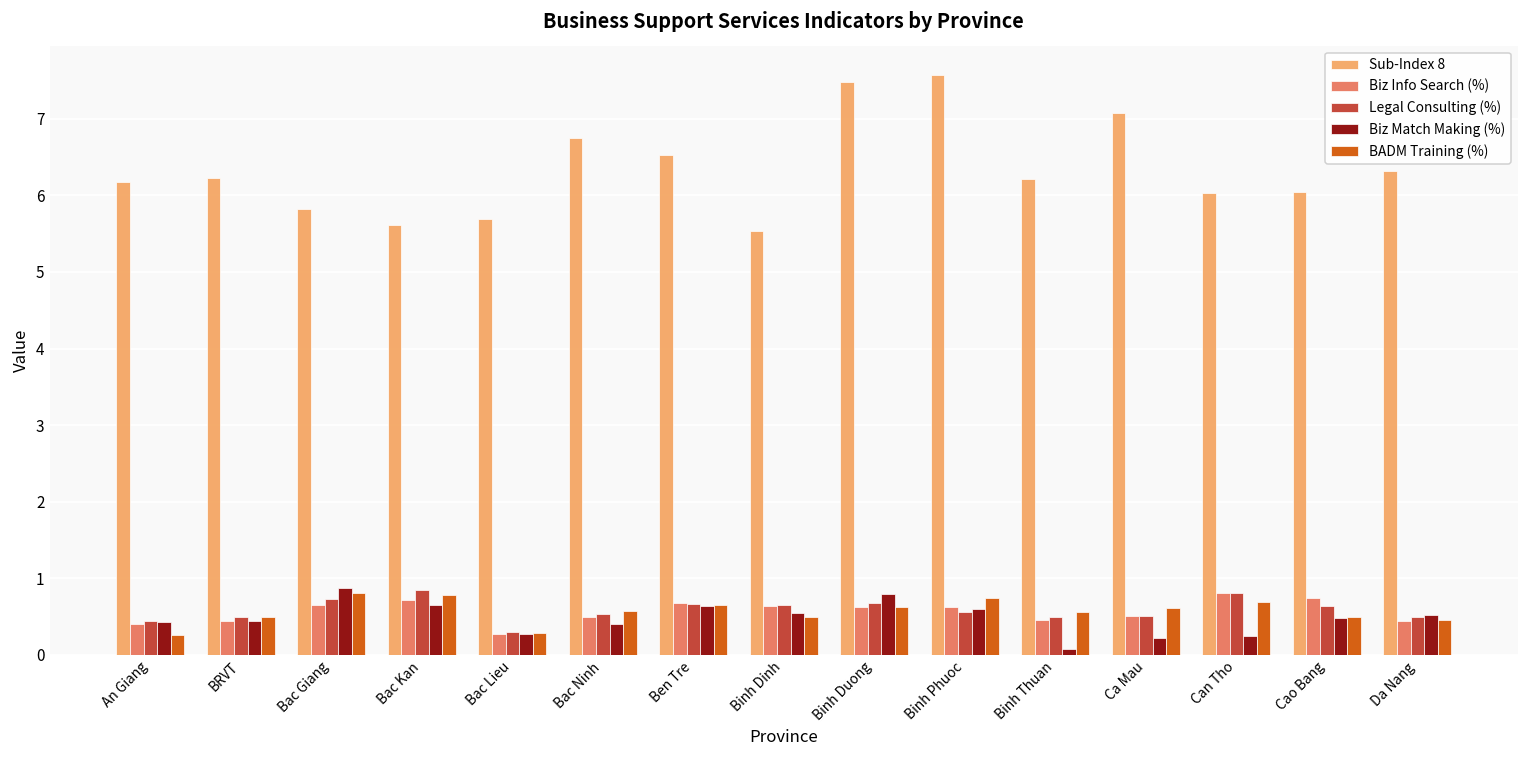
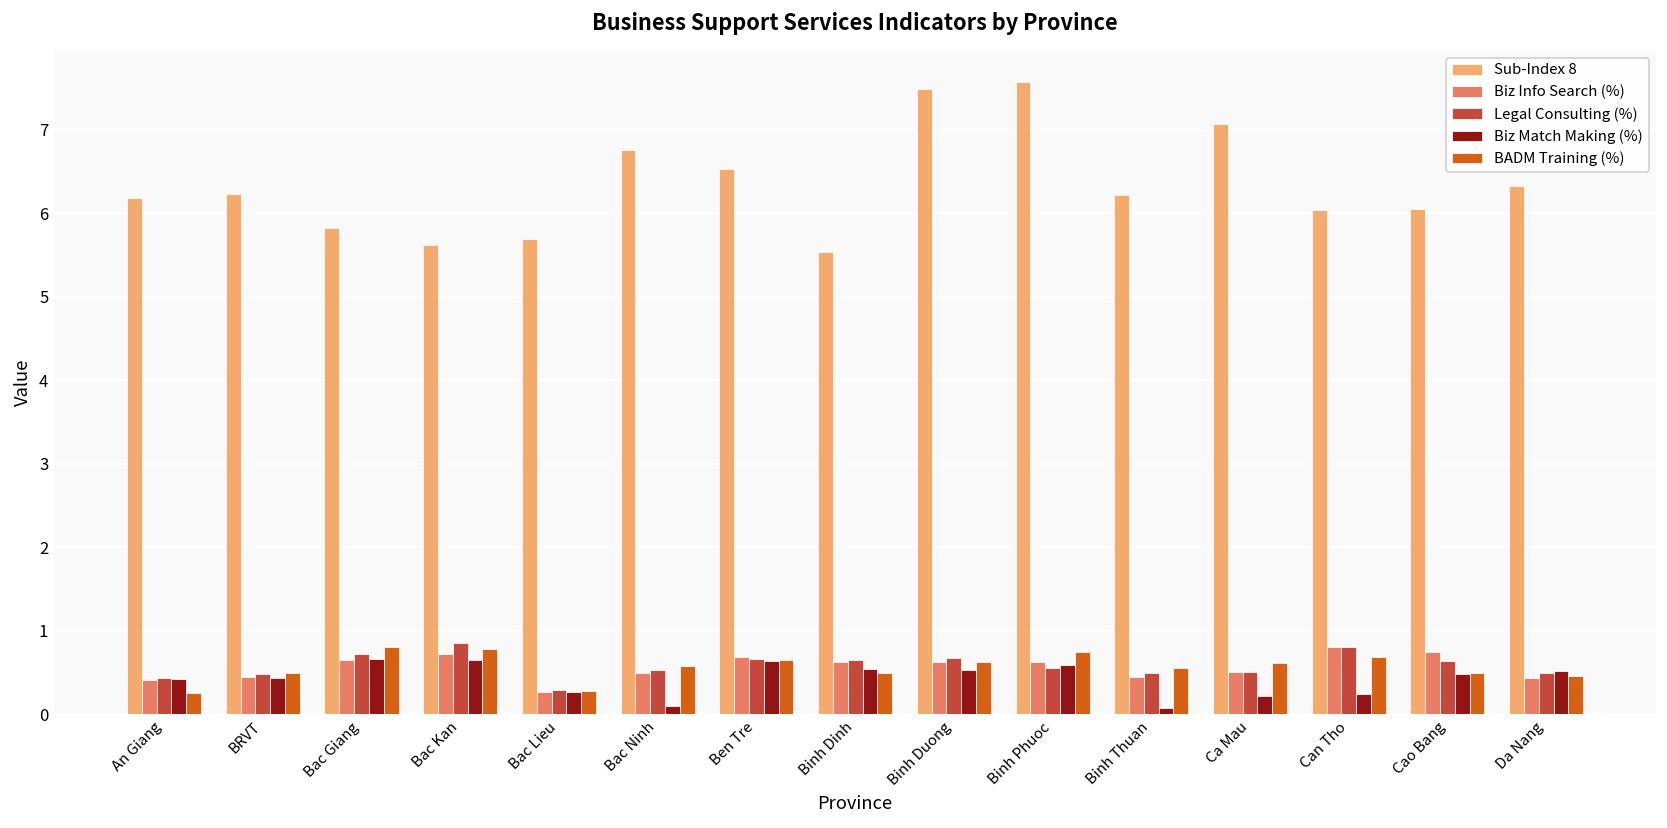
  {
    "Biz Match Making (%)": {
      "An Giang": 0.4,
      "BRVT": 0.4,
-     "Bac Giang": 0.9,
+     "Bac Giang": 0.7,
      "Bac Kan": 0.7,
      "Bac Lieu": 0.3,
-     "Bac Ninh": 0.4,
+     "Bac Ninh": 0.1,
      "Ben Tre": 0.6,
      "Binh Dinh": 0.5,
-     "Binh Duong": 0.8,
+     "Binh Duong": 0.5,
      "Binh Phuoc": 0.6,
      "Binh Thuan": 0.1,
      "Ca Mau": 0.2,
      "Can Tho": 0.3,
      "Cao Bang": 0.5,
      "Da Nang": 0.5
    }
  }
